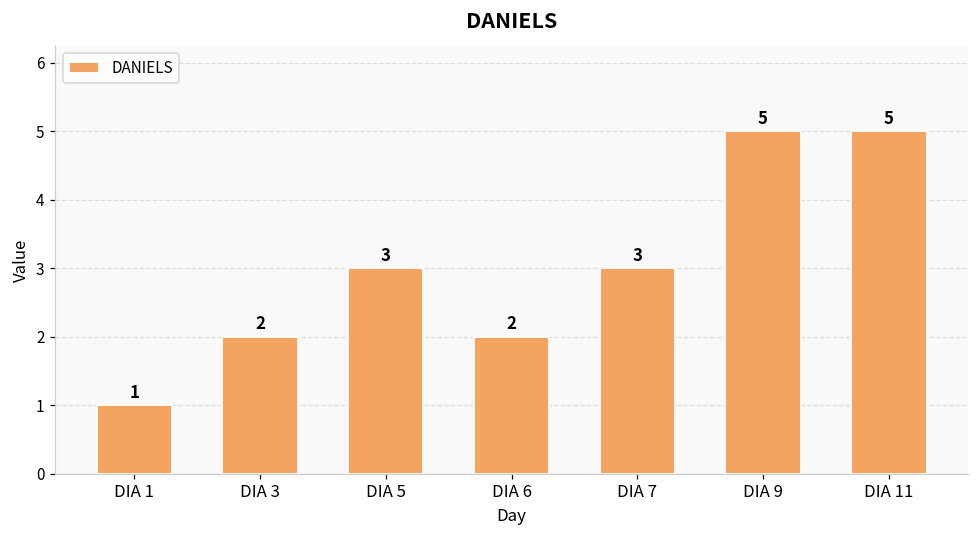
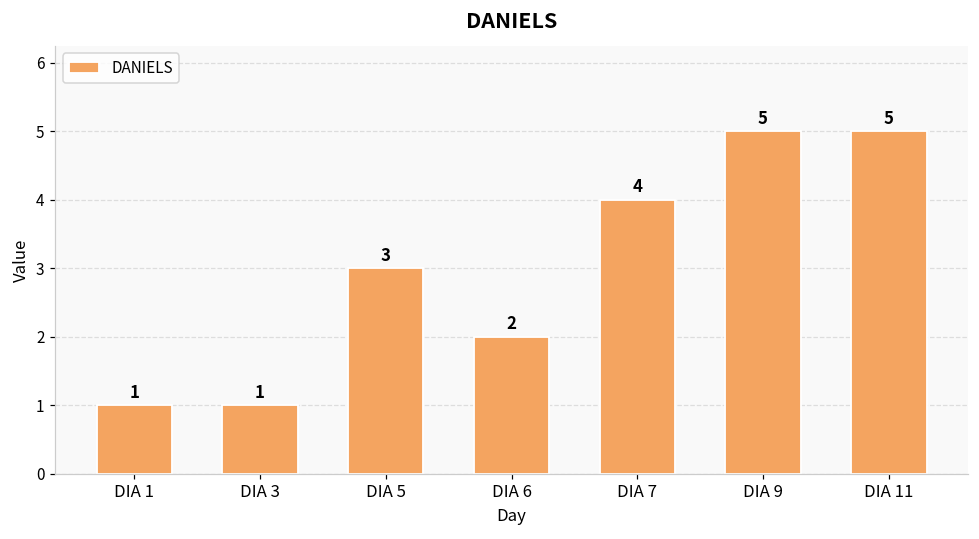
  {
    "DIA 1": 1,
-   "DIA 3": 2,
+   "DIA 3": 1,
    "DIA 5": 3,
    "DIA 6": 2,
-   "DIA 7": 3,
+   "DIA 7": 4,
    "DIA 9": 5,
    "DIA 11": 5
  }
